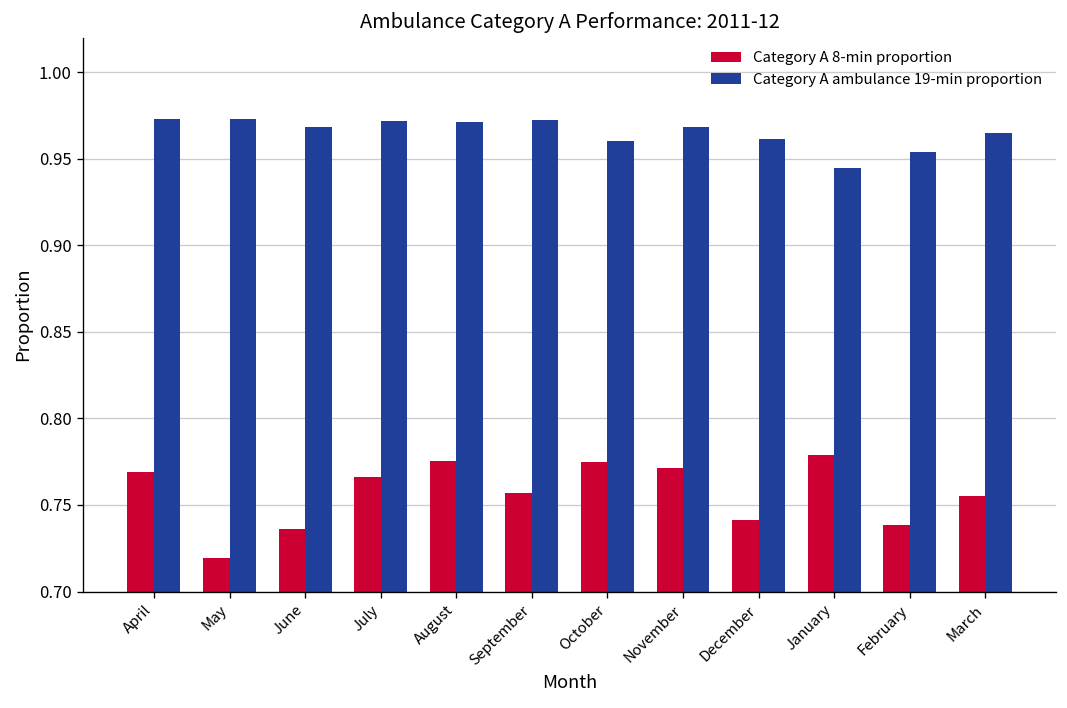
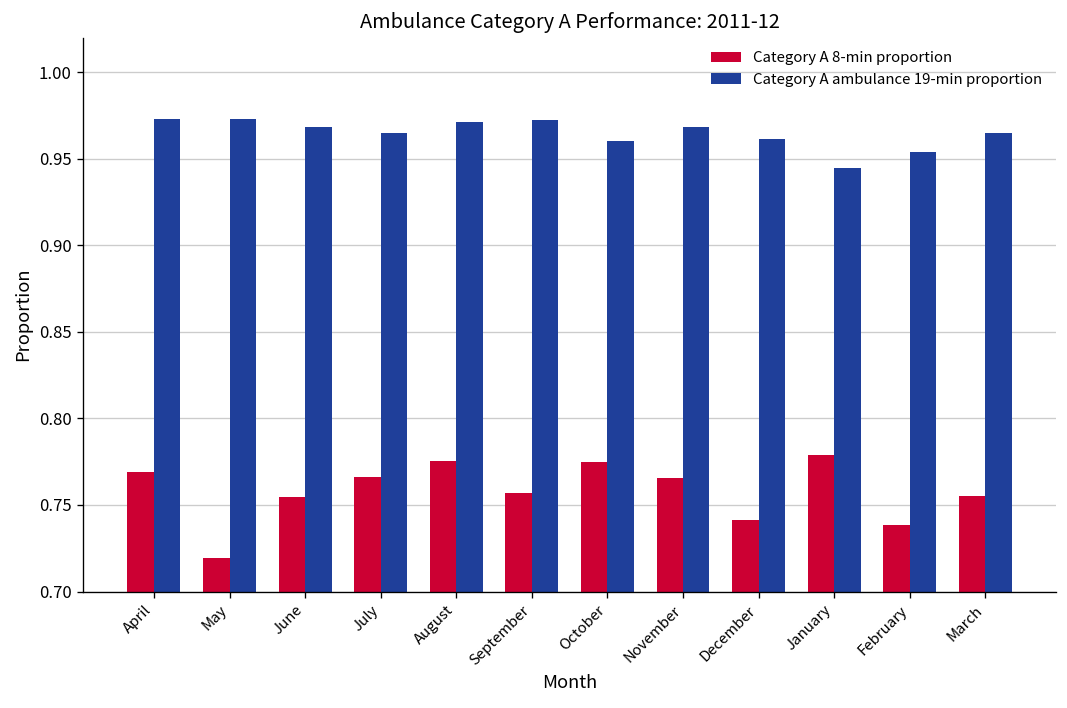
  {
    "Category A 8-min proportion": {
      "April": 0.769,
      "May": 0.719,
-     "June": 0.736,
+     "June": 0.755,
      "July": 0.766,
      "August": 0.775,
      "September": 0.757,
      "October": 0.775,
-     "November": 0.771,
+     "November": 0.766,
      "December": 0.741,
      "January": 0.779,
      "February": 0.739,
      "March": 0.755
    },
    "Category A ambulance 19-min proportion": {
      "April": 0.973,
      "May": 0.973,
      "June": 0.968,
-     "July": 0.972,
+     "July": 0.965,
      "August": 0.971,
      "September": 0.972,
      "October": 0.961,
      "November": 0.969,
      "December": 0.961,
      "January": 0.945,
      "February": 0.954,
      "March": 0.965
    }
  }
